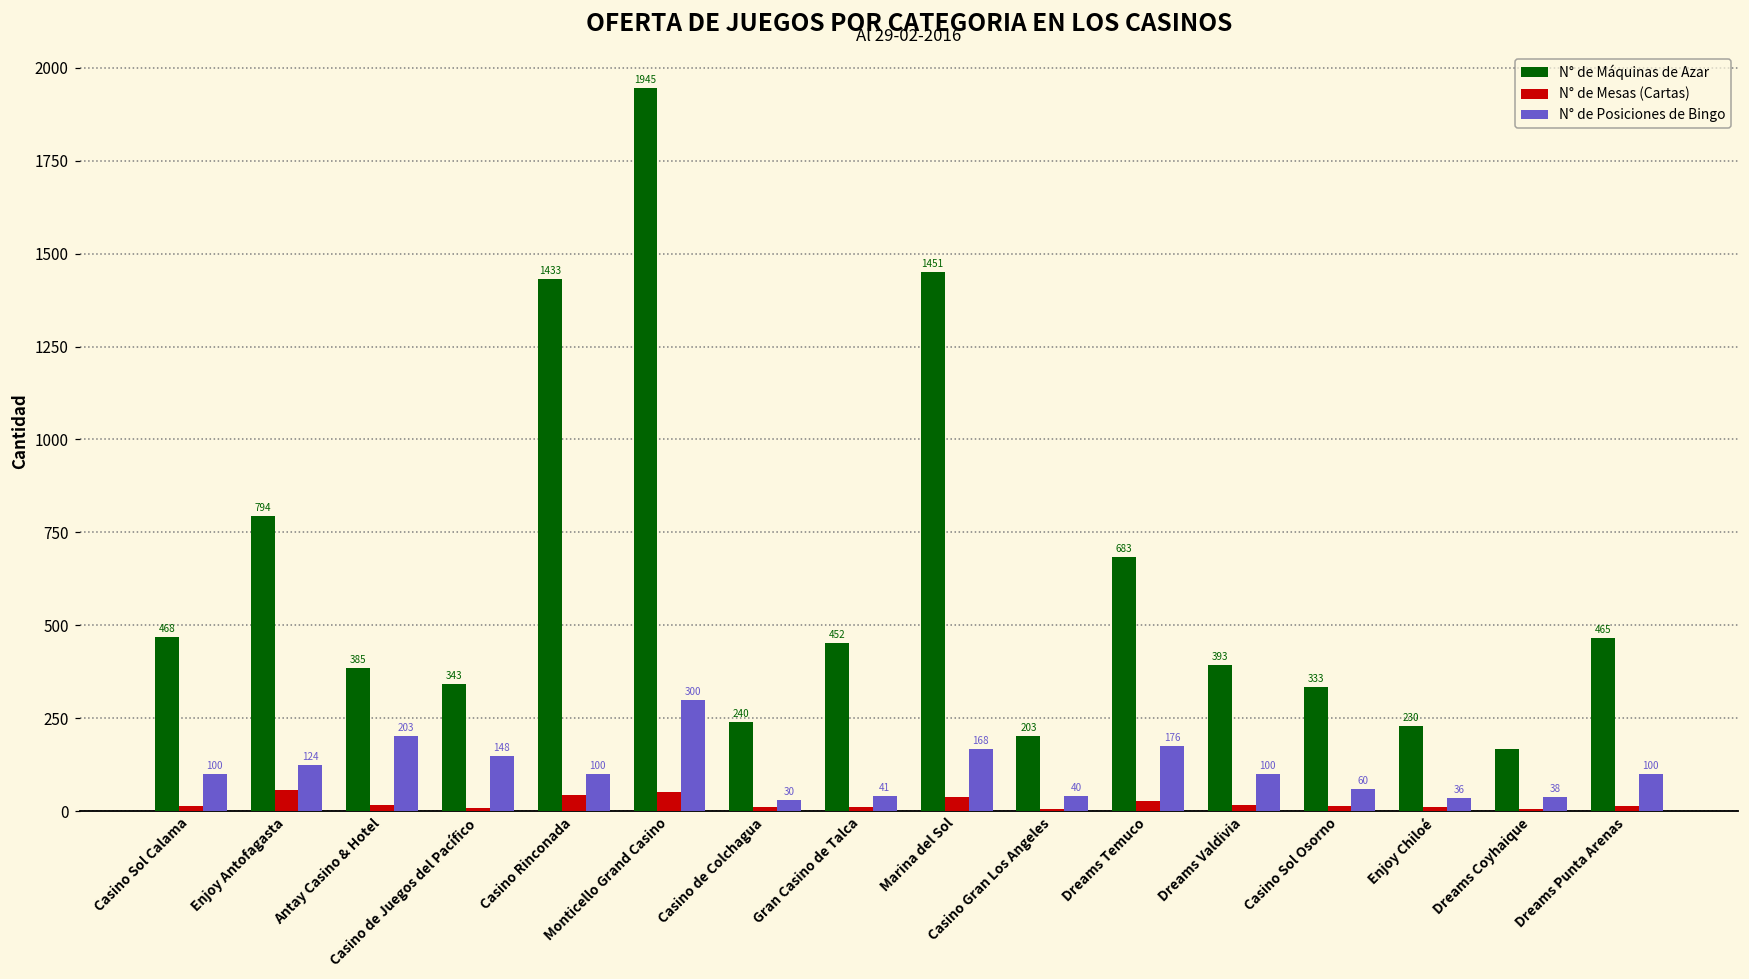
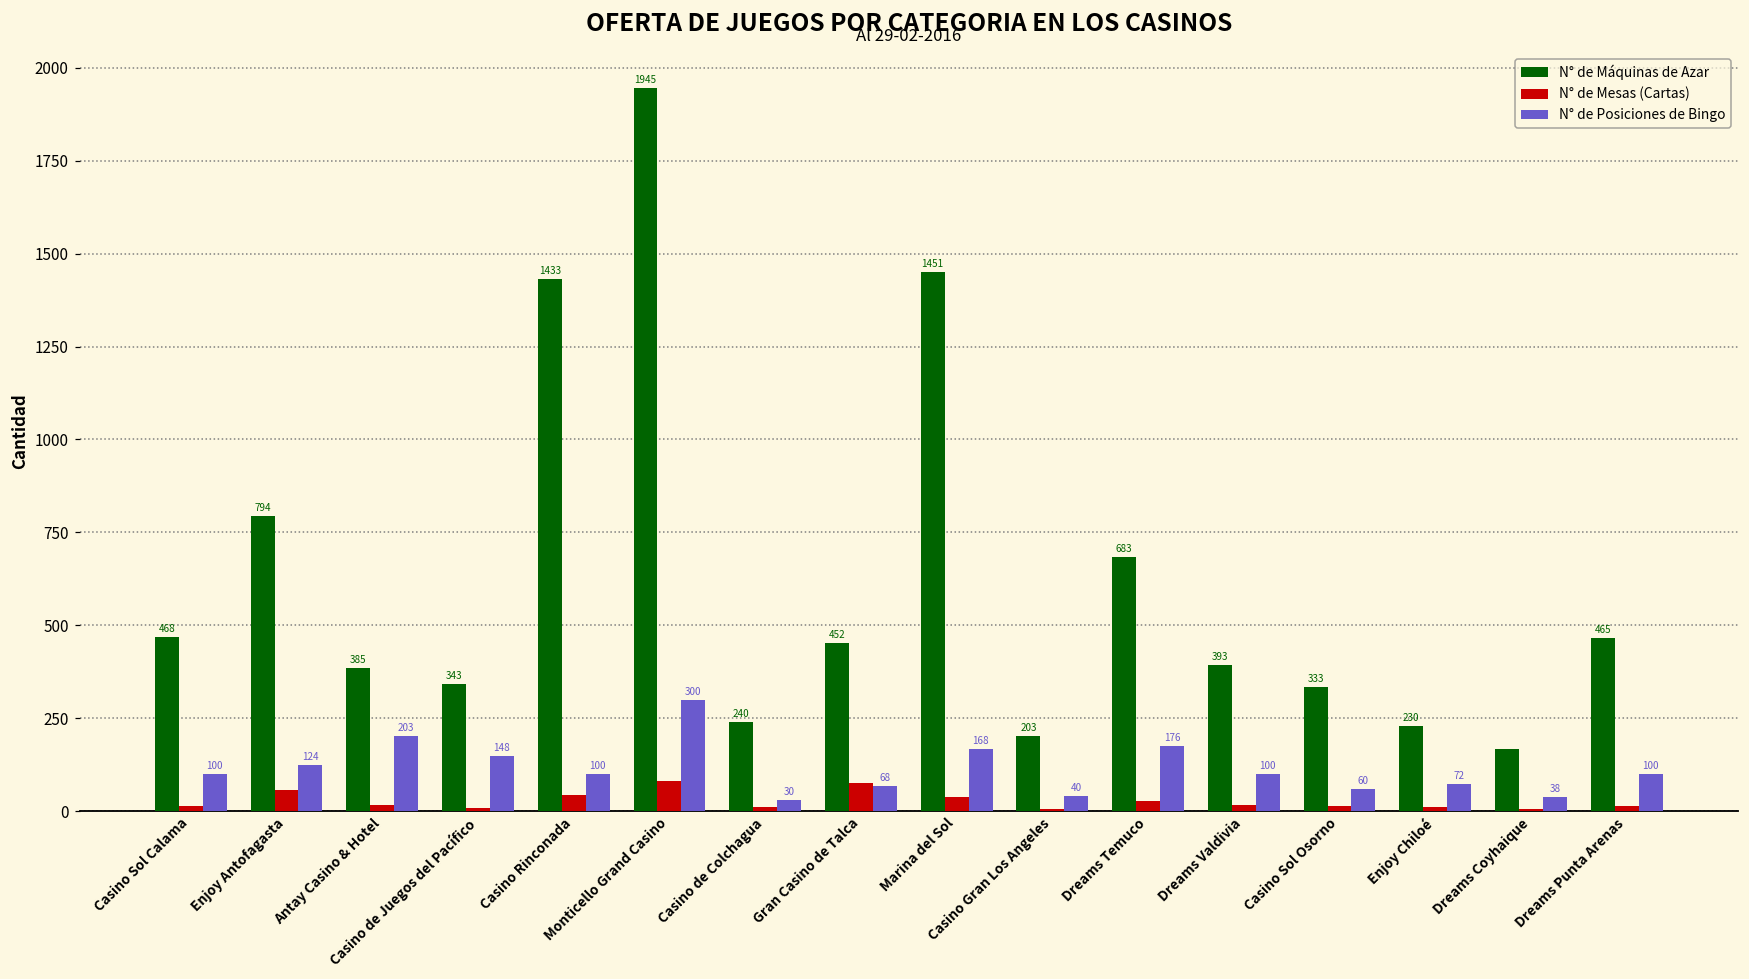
  {
    "N° de Máquinas de Azar": {
      "Casino Sol Calama": 468,
      "Enjoy Antofagasta": 794,
      "Antay Casino & Hotel": 385,
      "Casino de Juegos del Pacífico": 343,
      "Casino Rinconada": 1433,
      "Monticello Grand Casino": 1945,
      "Casino de Colchagua": 240,
      "Gran Casino de Talca": 452,
      "Marina del Sol": 1451,
      "Casino Gran Los Angeles": 203,
      "Dreams Temuco": 683,
      "Dreams Valdivia": 393,
      "Casino Sol Osorno": 333,
      "Enjoy Chiloé": 230,
      "Dreams Punta Arenas": 465
    },
    "N° de Mesas (Cartas)": {
      "Casino Sol Calama": 10,
      "Enjoy Antofagasta": 60,
      "Antay Casino & Hotel": 20,
      "Casino de Juegos del Pacífico": 10,
      "Casino Rinconada": 40,
-     "Monticello Grand Casino": 50,
+     "Monticello Grand Casino": 80,
      "Casino de Colchagua": 10,
-     "Gran Casino de Talca": 10,
+     "Gran Casino de Talca": 80,
      "Marina del Sol": 40,
      "Dreams Temuco": 30,
      "Dreams Valdivia": 20,
      "Casino Sol Osorno": 10,
      "Enjoy Chiloé": 10,
      "Dreams Punta Arenas": 10
    },
    "N° de Posiciones de Bingo": {
      "Casino Sol Calama": 100,
      "Enjoy Antofagasta": 124,
      "Antay Casino & Hotel": 203,
      "Casino de Juegos del Pacífico": 148,
      "Casino Rinconada": 100,
      "Monticello Grand Casino": 300,
      "Casino de Colchagua": 30,
-     "Gran Casino de Talca": 41,
+     "Gran Casino de Talca": 68,
      "Marina del Sol": 168,
      "Casino Gran Los Angeles": 40,
      "Dreams Temuco": 176,
      "Dreams Valdivia": 100,
      "Casino Sol Osorno": 60,
-     "Enjoy Chiloé": 36,
+     "Enjoy Chiloé": 72,
      "Dreams Coyhaique": 38,
      "Dreams Punta Arenas": 100
    }
  }
